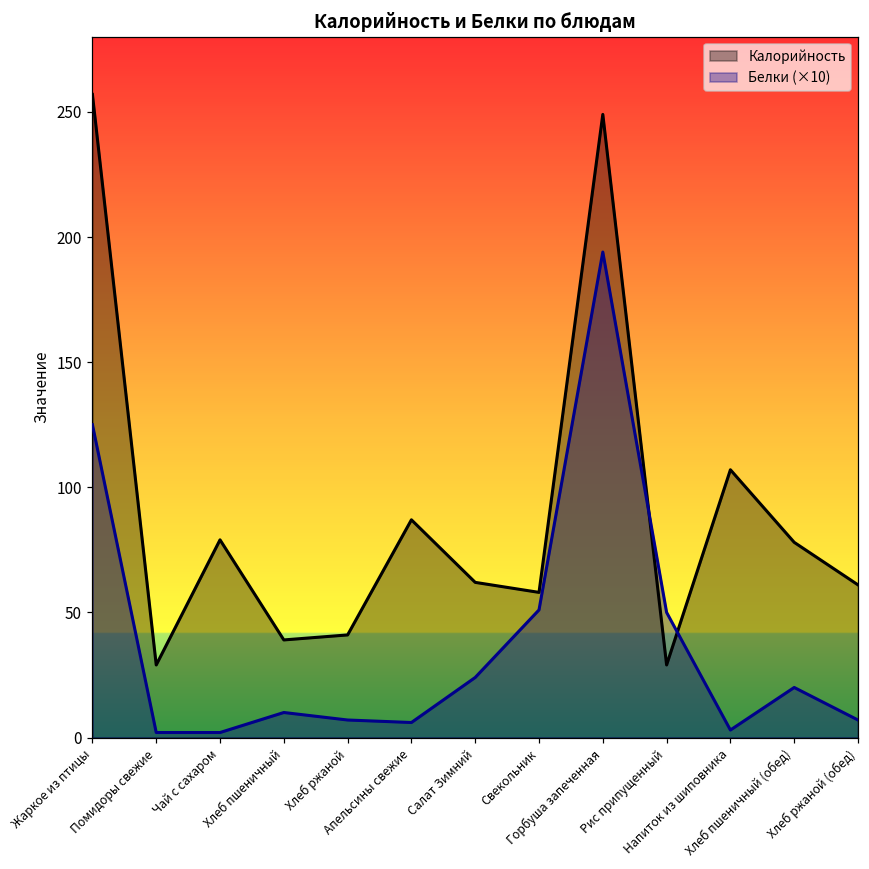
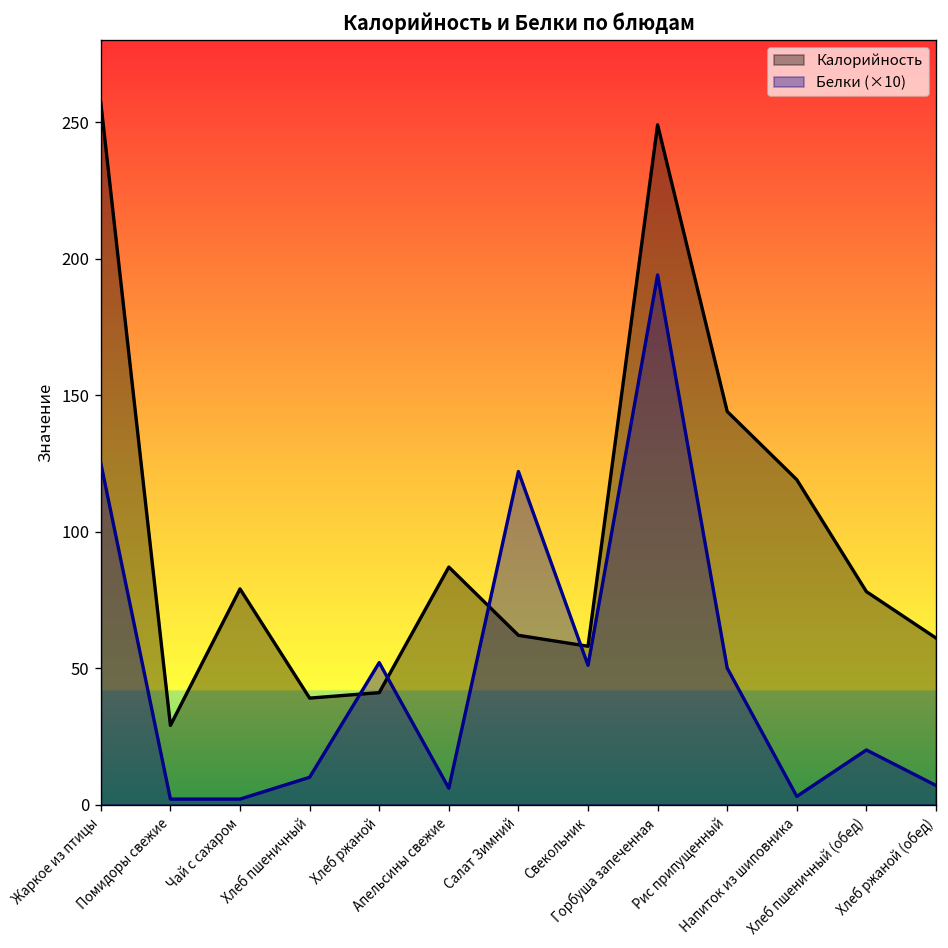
  {
    "Калорийность": {
      "Жаркое из птицы": 257,
      "Помидоры свежие": 29,
      "Чай с сахаром": 79,
      "Хлеб пшеничный": 39,
      "Хлеб ржаной": 41,
      "Апельсины свежие": 87,
      "Салат Зимний": 62,
      "Свекольник": 58,
      "Горбуша запеченная": 249,
-     "Рис припущенный": 29,
-     "Напиток из шиповника": 107,
+     "Рис припущенный": 144,
+     "Напиток из шиповника": 119,
      "Хлеб пшеничный (обед)": 78,
      "Хлеб ржаной (обед)": 61
    },
    "Белки (×10)": {
      "Жаркое из птицы": 125,
      "Помидоры свежие": 2,
      "Чай с сахаром": 2,
      "Хлеб пшеничный": 10,
-     "Хлеб ржаной": 7,
+     "Хлеб ржаной": 52,
      "Апельсины свежие": 6,
-     "Салат Зимний": 24,
+     "Салат Зимний": 122,
      "Свекольник": 51,
      "Горбуша запеченная": 194,
      "Рис припущенный": 50,
      "Напиток из шиповника": 3,
      "Хлеб пшеничный (обед)": 20,
      "Хлеб ржаной (обед)": 7
    }
  }
